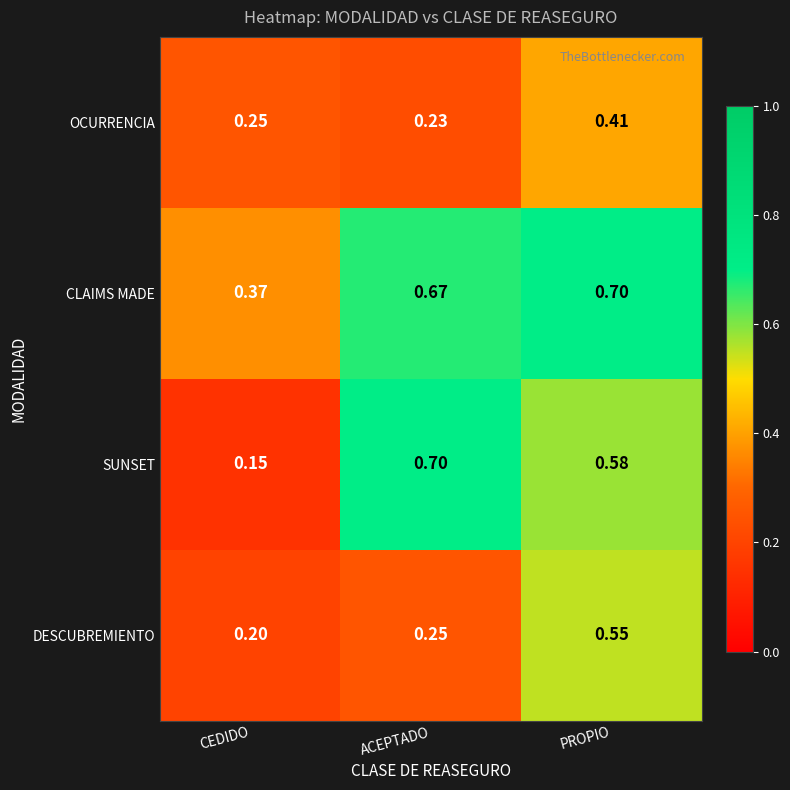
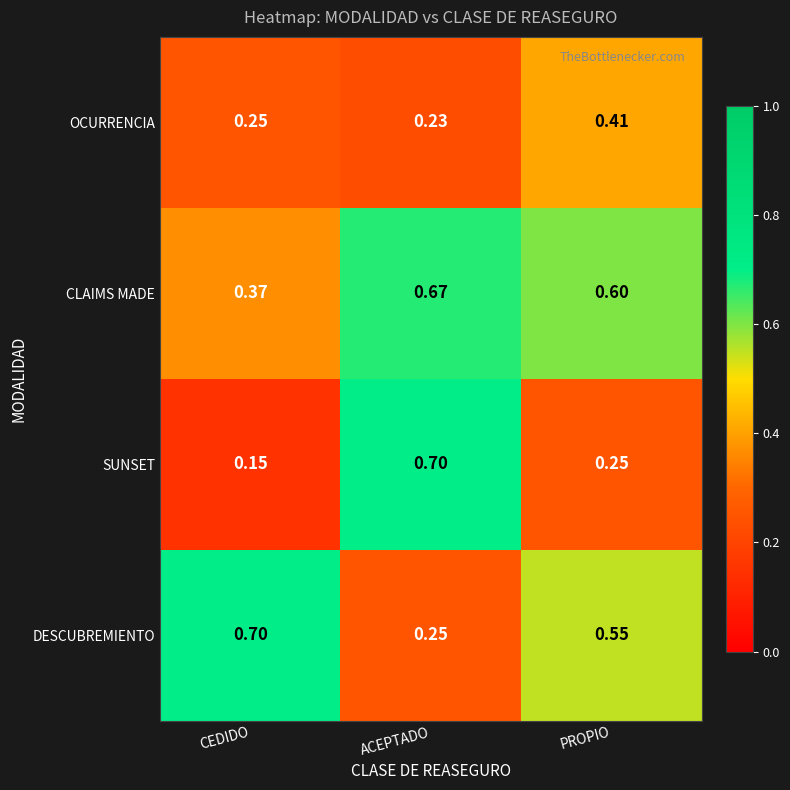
  {
    "OCURRENCIA": {
      "CEDIDO": 0.25,
      "ACEPTADO": 0.23
    },
    "CLAIMS MADE": {
      "CEDIDO": 0.37,
      "ACEPTADO": 0.67,
-     "PROPIO": 0.70
+     "PROPIO": 0.60
    },
    "SUNSET": {
      "CEDIDO": 0.15,
      "ACEPTADO": 0.70,
-     "PROPIO": 0.58
+     "PROPIO": 0.25
    },
    "DESCUBREMIENTO": {
-     "CEDIDO": 0.20,
+     "CEDIDO": 0.70,
      "ACEPTADO": 0.25,
      "PROPIO": 0.55
    }
  }
